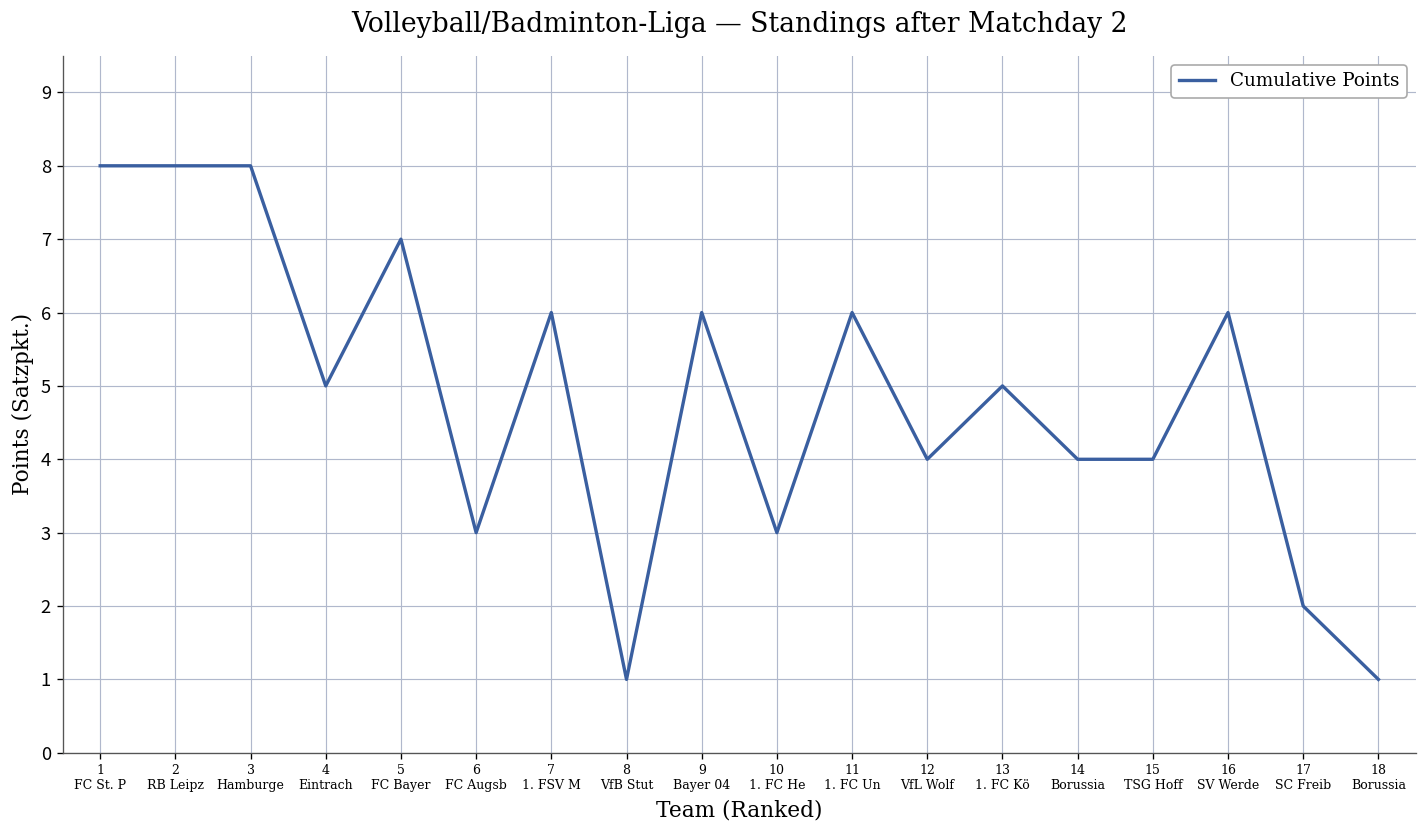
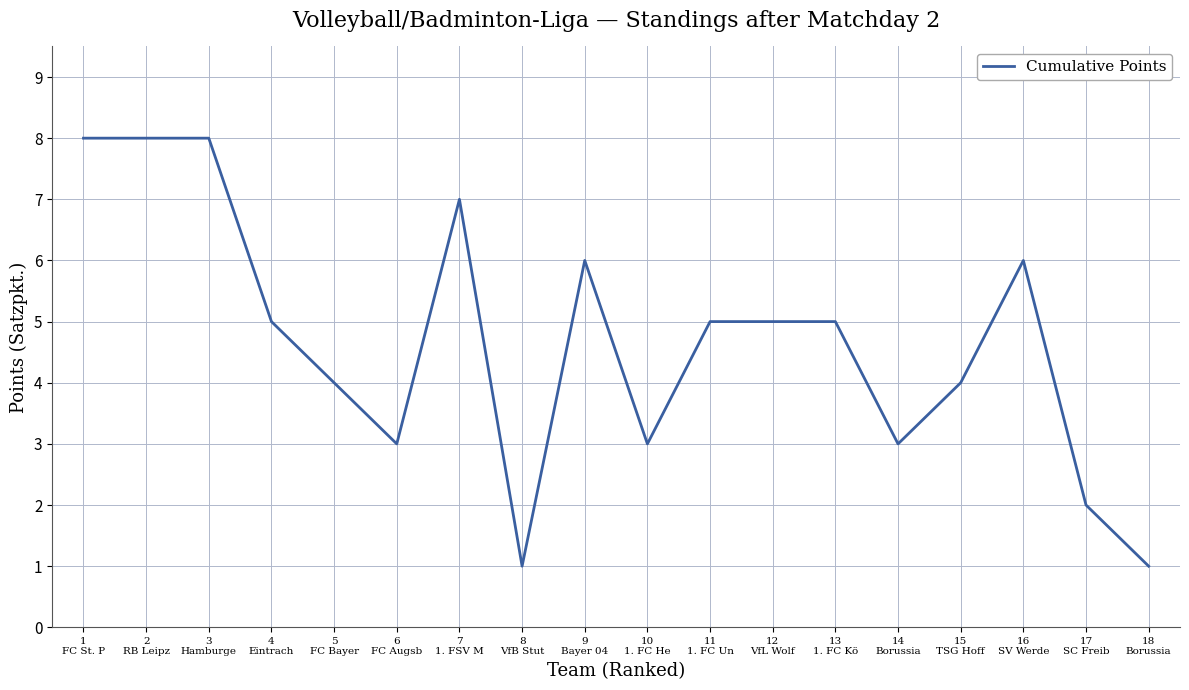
  {
    "1 FC St. P": 8,
    "2 RB Leipz": 8,
    "3 Hamburge": 8,
    "4 Eintrach": 5,
-   "5 FC Bayer": 7,
+   "5 FC Bayer": 4,
    "6 FC Augsb": 3,
-   "7 1. FSV M": 6,
+   "7 1. FSV M": 7,
    "8 VfB Stut": 1,
    "9 Bayer 04": 6,
    "10 1. FC He": 3,
-   "11 1. FC Un": 6,
-   "12 VfL Wolf": 4,
+   "11 1. FC Un": 5,
+   "12 VfL Wolf": 5,
    "13 1. FC Kö": 5,
-   "14 Borussia": 4,
+   "14 Borussia": 3,
    "15 TSG Hoff": 4,
    "16 SV Werde": 6,
    "17 SC Freib": 2,
    "18 Borussia": 1
  }
